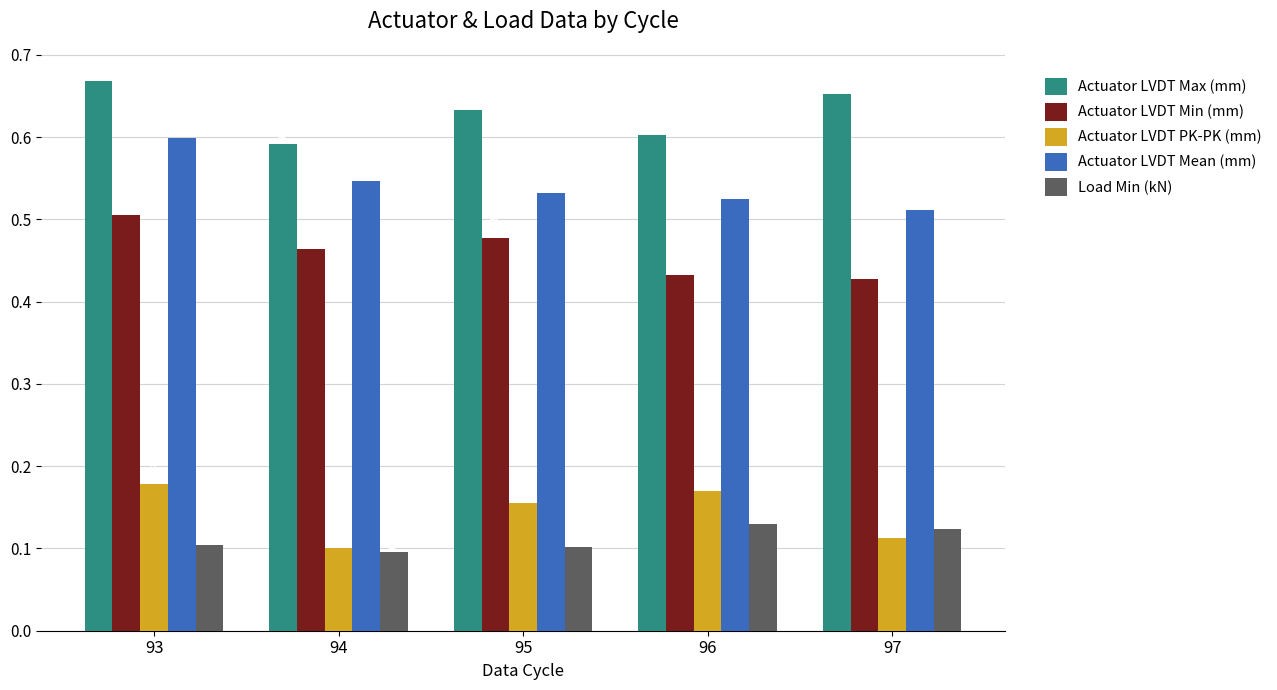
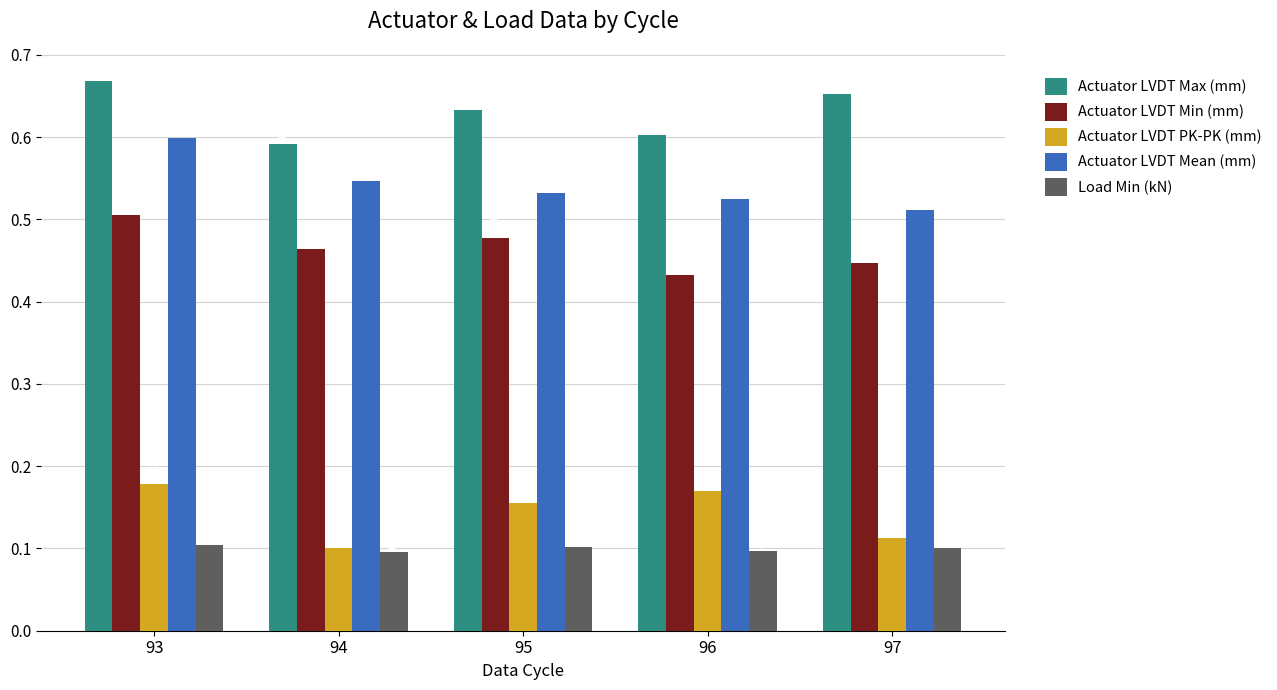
  {
    "Actuator LVDT Max (mm)": {
      "93": 0.67,
      "94": 0.59,
      "95": 0.63,
      "96": 0.60,
      "97": 0.65
    },
    "Actuator LVDT Min (mm)": {
      "93": 0.51,
      "94": 0.46,
      "95": 0.48,
      "96": 0.43,
-     "97": 0.43
+     "97": 0.45
    },
    "Actuator LVDT PK-PK (mm)": {
      "93": 0.18,
      "94": 0.10,
      "95": 0.16,
      "96": 0.17,
      "97": 0.11
    },
    "Actuator LVDT Mean (mm)": {
      "93": 0.60,
      "94": 0.55,
      "95": 0.53,
      "96": 0.53,
      "97": 0.51
    },
    "Load Min (kN)": {
      "93": 0.10,
      "94": 0.10,
      "95": 0.10,
-     "96": 0.13,
-     "97": 0.12
+     "96": 0.10,
+     "97": 0.10
    }
  }
